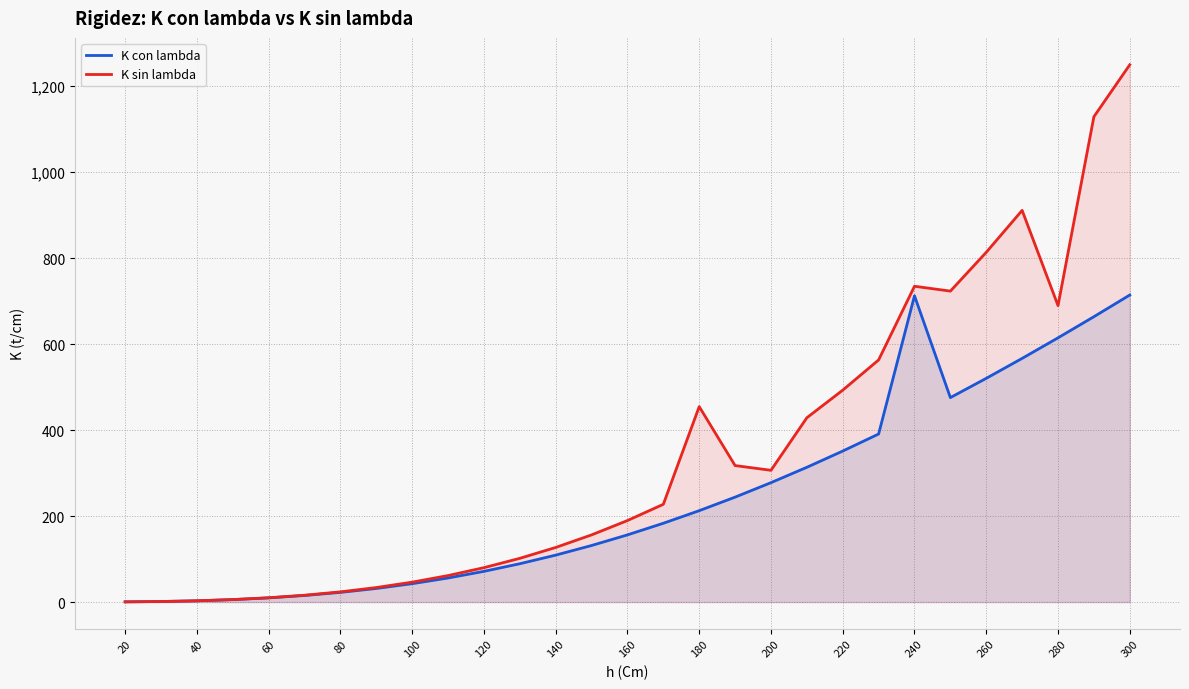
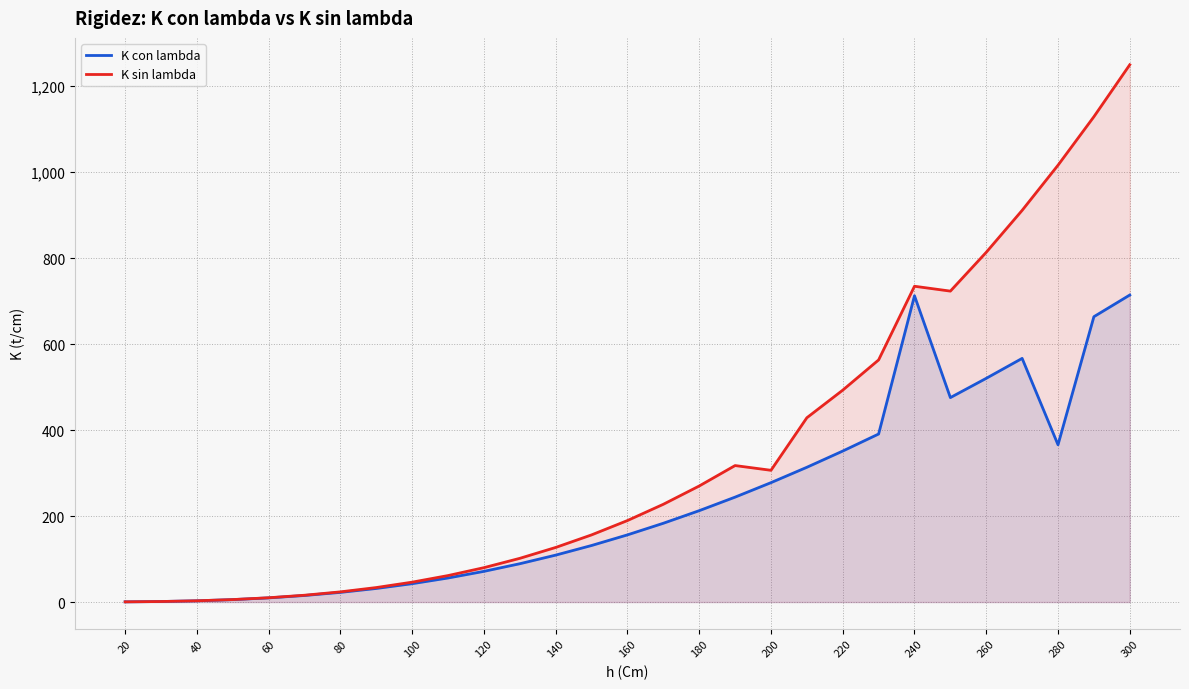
  {
    "K con lambda": {
      "120": "70",
      "140": "110",
      "160": "160",
      "180": "210",
      "200": "280",
      "220": "350",
      "240": "710",
      "260": "520",
-     "280": "610",
+     "280": "370",
      "300": "710"
    },
    "K sin lambda": {
      "120": "80",
      "140": "130",
      "160": "190",
-     "180": "450",
+     "180": "270",
      "200": "310",
      "220": "490",
      "240": "730",
      "260": "810",
-     "280": "690",
+     "280": "1,020",
      "300": "1,250"
    }
  }
